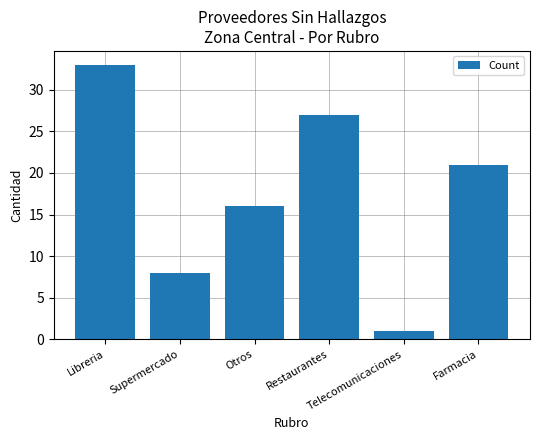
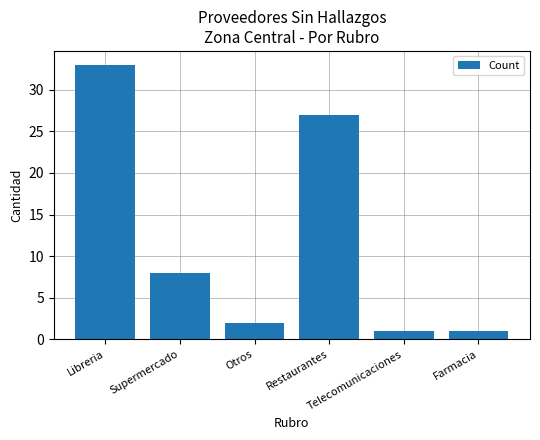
  {
    "Libreria": 33,
    "Supermercado": 8,
-   "Otros": 16,
+   "Otros": 2,
    "Restaurantes": 27,
    "Telecomunicaciones": 1,
-   "Farmacia": 21
+   "Farmacia": 1
  }
